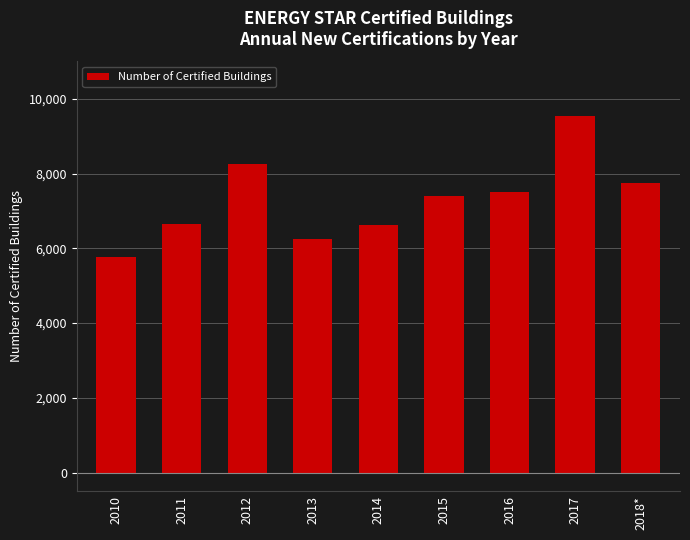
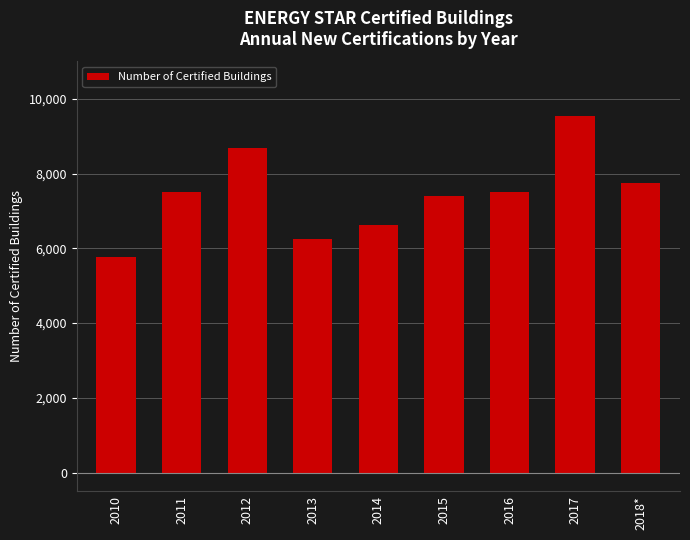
  {
    "2010": "5,800",
-   "2011": "6,600",
-   "2012": "8,300",
+   "2011": "7,500",
+   "2012": "8,700",
    "2013": "6,200",
    "2014": "6,600",
    "2015": "7,400",
    "2016": "7,500",
    "2017": "9,600",
    "2018*": "7,700"
  }
